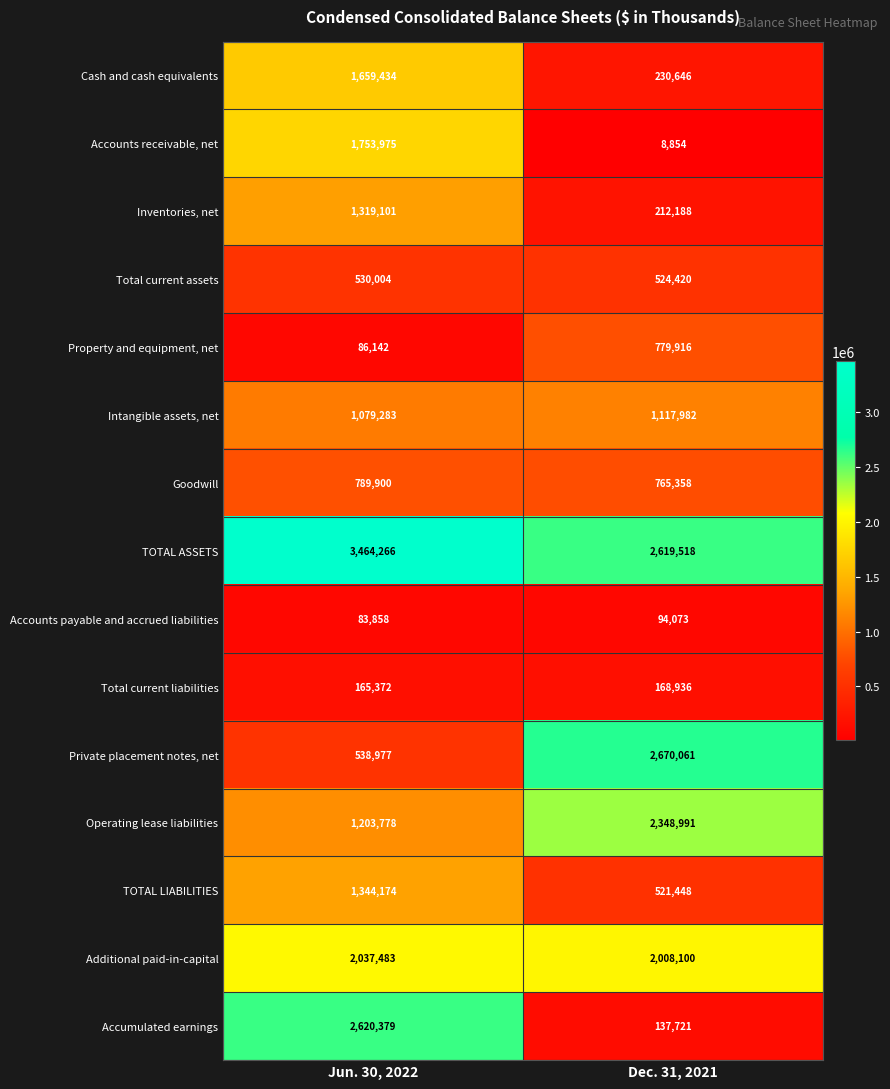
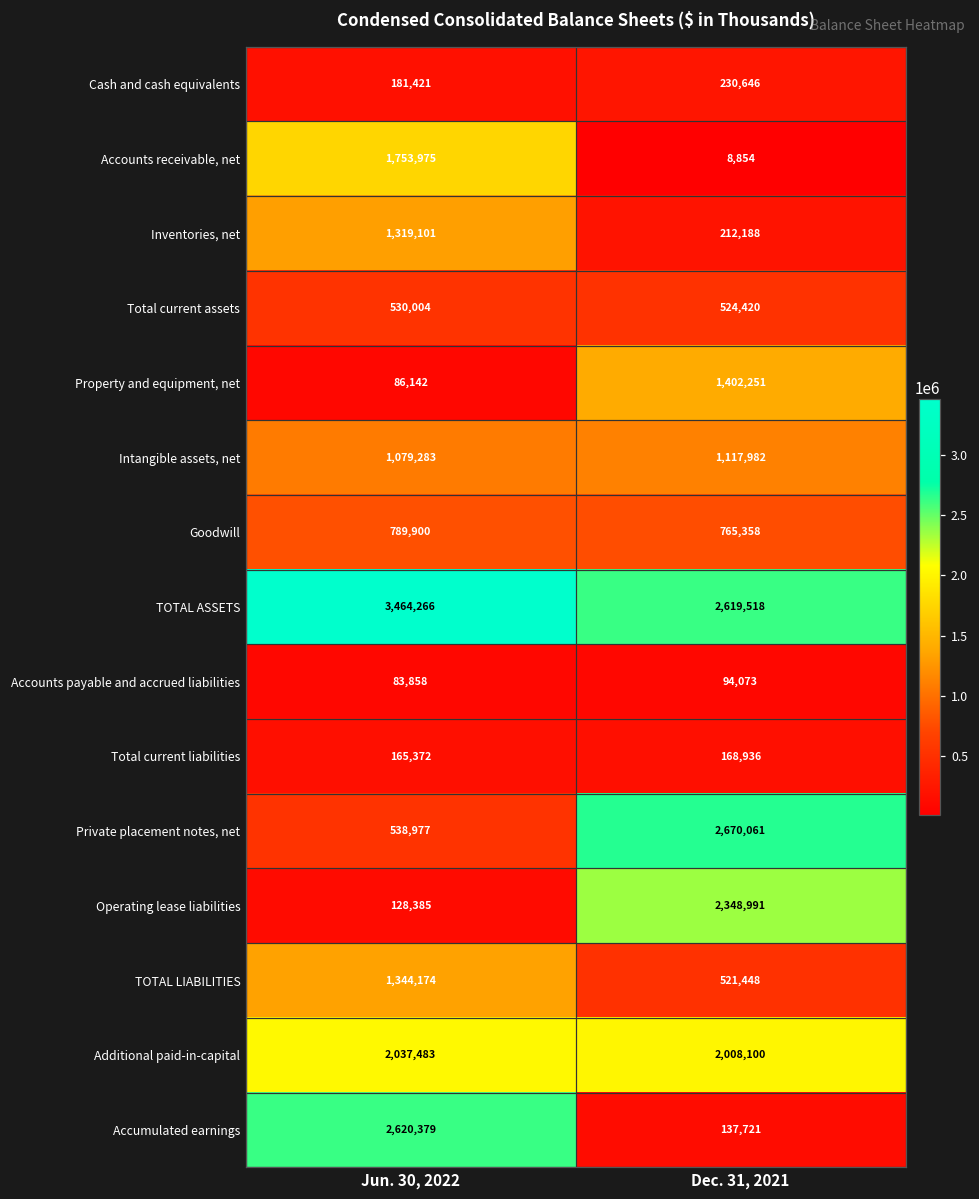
  {
    "Cash and cash equivalents": {
-     "Jun. 30, 2022": "1,659,434",
+     "Jun. 30, 2022": "181,421",
      "Dec. 31, 2021": "230,646"
    },
    "Accounts receivable, net": {
      "Jun. 30, 2022": "1,753,975",
      "Dec. 31, 2021": "8,854"
    },
    "Inventories, net": {
      "Jun. 30, 2022": "1,319,101",
      "Dec. 31, 2021": "212,188"
    },
    "Total current assets": {
      "Jun. 30, 2022": "530,004",
      "Dec. 31, 2021": "524,420"
    },
    "Property and equipment, net": {
      "Jun. 30, 2022": "86,142",
-     "Dec. 31, 2021": "779,916"
+     "Dec. 31, 2021": "1,402,251"
    },
    "Intangible assets, net": {
      "Jun. 30, 2022": "1,079,283",
      "Dec. 31, 2021": "1,117,982"
    },
    "Goodwill": {
      "Jun. 30, 2022": "789,900",
      "Dec. 31, 2021": "765,358"
    },
    "TOTAL ASSETS": {
      "Jun. 30, 2022": "3,464,266",
      "Dec. 31, 2021": "2,619,518"
    },
    "Accounts payable and accrued liabilities": {
      "Jun. 30, 2022": "83,858",
      "Dec. 31, 2021": "94,073"
    },
    "Total current liabilities": {
      "Jun. 30, 2022": "165,372",
      "Dec. 31, 2021": "168,936"
    },
    "Private placement notes, net": {
      "Jun. 30, 2022": "538,977",
      "Dec. 31, 2021": "2,670,061"
    },
    "Operating lease liabilities": {
-     "Jun. 30, 2022": "1,203,778",
+     "Jun. 30, 2022": "128,385",
      "Dec. 31, 2021": "2,348,991"
    },
    "TOTAL LIABILITIES": {
      "Jun. 30, 2022": "1,344,174",
      "Dec. 31, 2021": "521,448"
    },
    "Additional paid-in-capital": {
      "Jun. 30, 2022": "2,037,483",
      "Dec. 31, 2021": "2,008,100"
    },
    "Accumulated earnings": {
      "Jun. 30, 2022": "2,620,379",
      "Dec. 31, 2021": "137,721"
    }
  }
